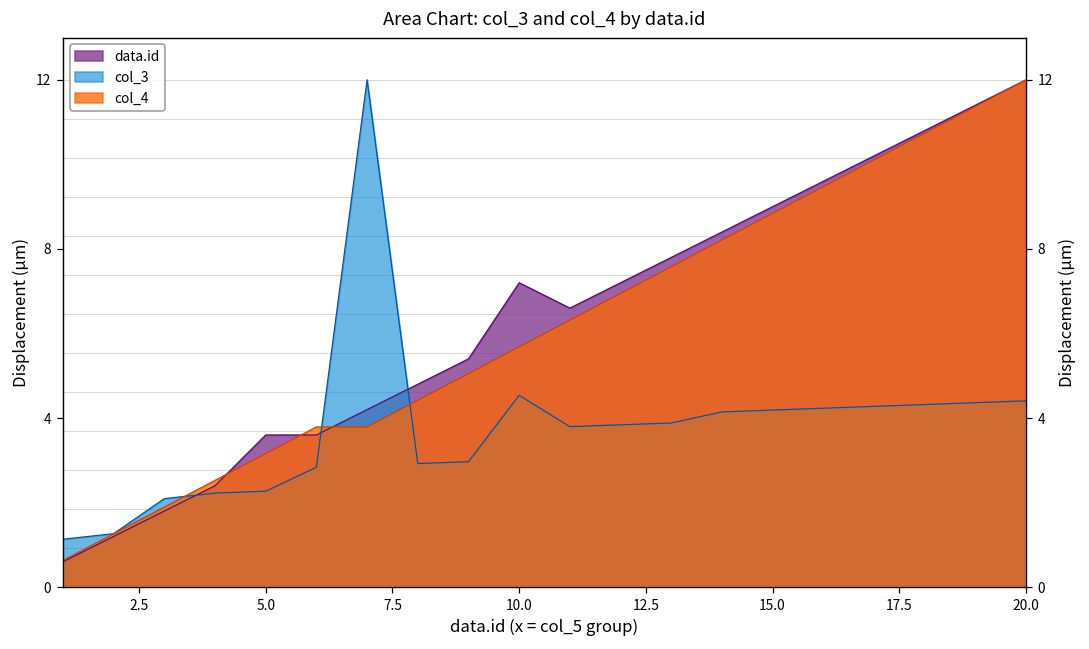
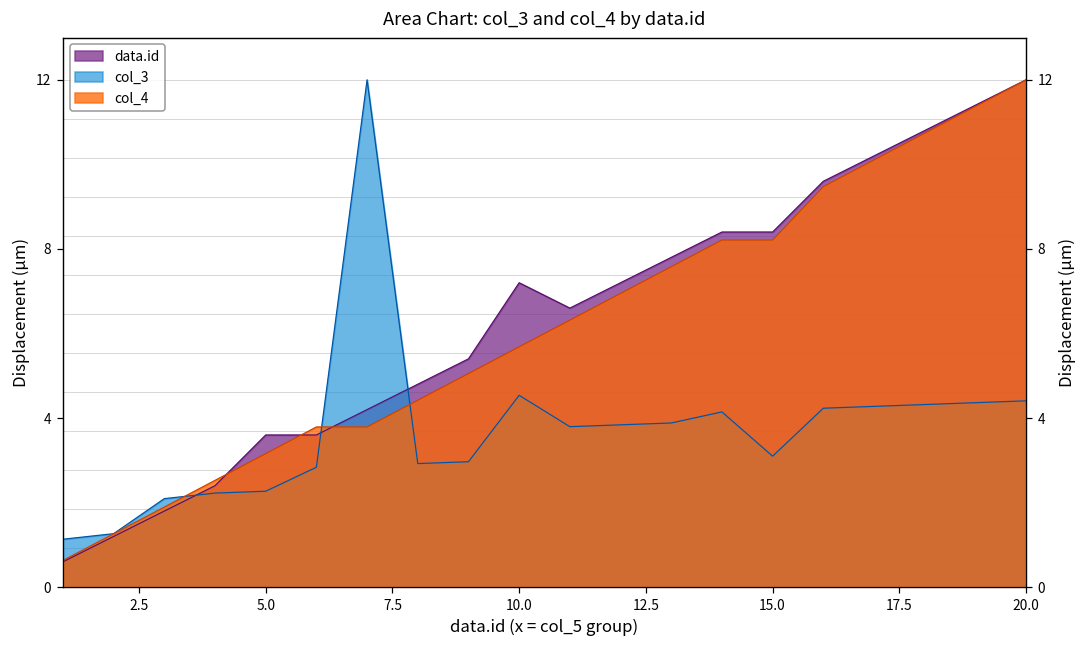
  {
    "data.id": {
      "5.0": 3.6,
      "10.0": 7.2,
-     "15.0": 9.0
+     "15.0": 8.4
    },
    "col_3": {
      "5.0": 2.3,
      "10.0": 4.5,
-     "15.0": 4.2,
+     "15.0": 3.1,
      "20.0": 4.4
    },
    "col_4": {
      "5.0": 3.2,
      "10.0": 5.7,
-     "15.0": 8.8
+     "15.0": 8.2
    }
  }
